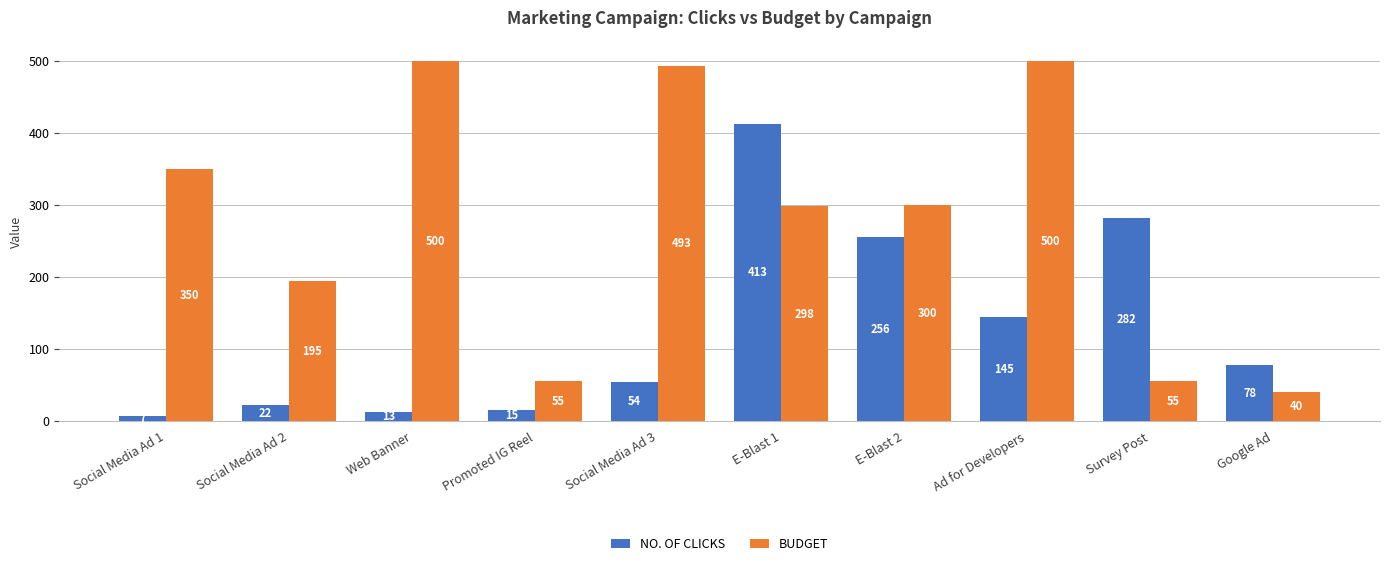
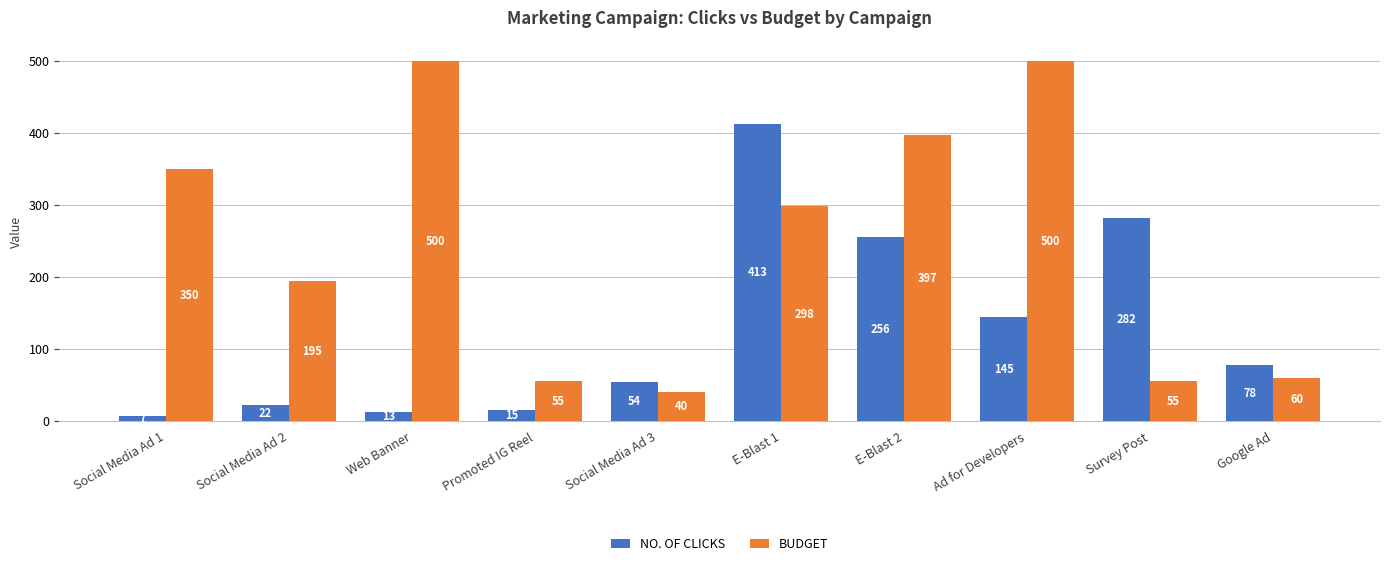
  {
    "NO. OF CLICKS": {
      "Social Media Ad 2": 22,
      "Web Banner": 13,
      "Promoted IG Reel": 15,
      "Social Media Ad 3": 54,
      "E-Blast 1": 413,
      "E-Blast 2": 256,
      "Ad for Developers": 145,
      "Survey Post": 282,
      "Google Ad": 78
    },
    "BUDGET": {
      "Social Media Ad 1": 350,
      "Social Media Ad 2": 195,
      "Web Banner": 500,
      "Promoted IG Reel": 55,
-     "Social Media Ad 3": 493,
+     "Social Media Ad 3": 40,
      "E-Blast 1": 298,
-     "E-Blast 2": 300,
+     "E-Blast 2": 397,
      "Ad for Developers": 500,
      "Survey Post": 55,
-     "Google Ad": 40
+     "Google Ad": 60
    }
  }
